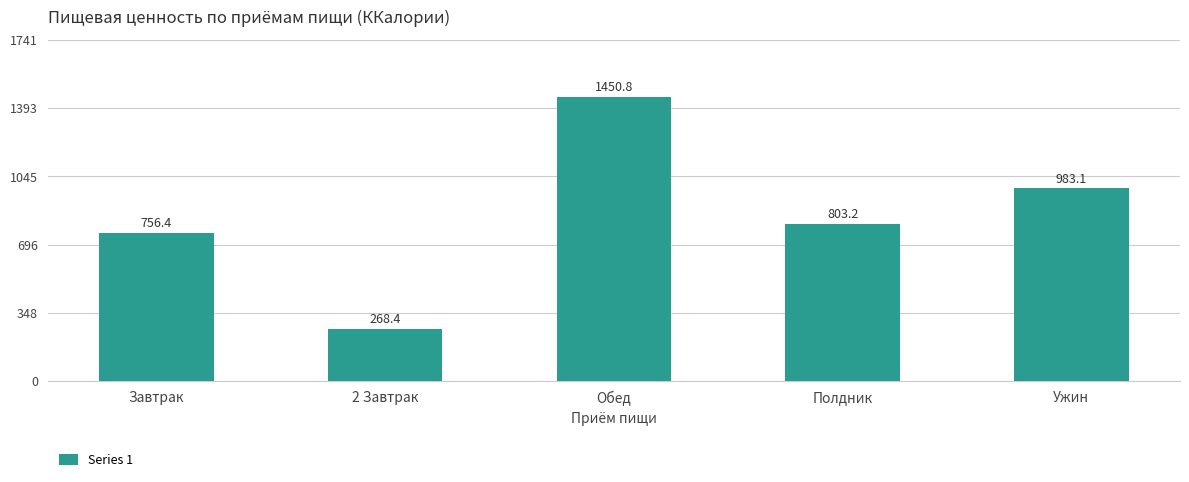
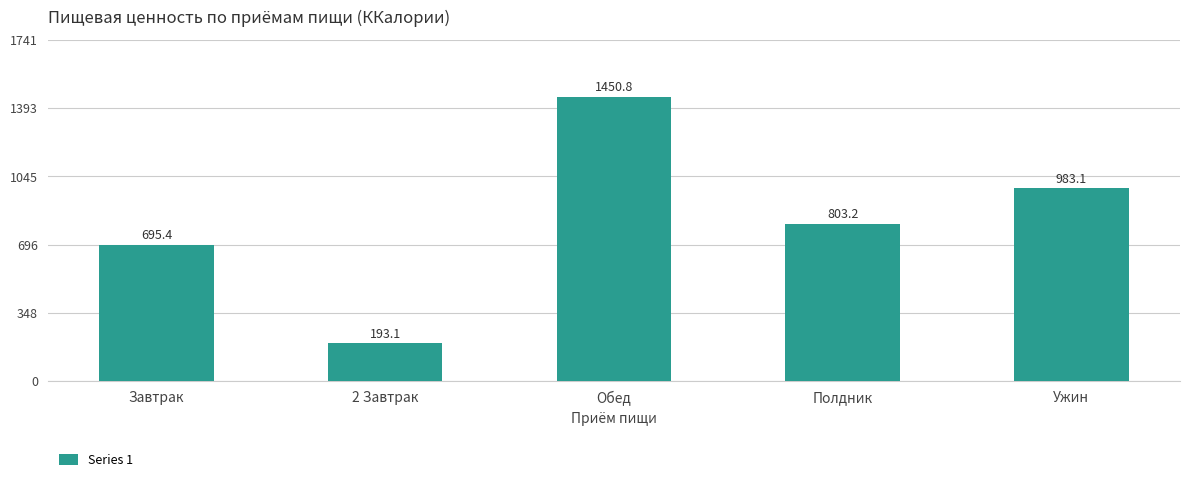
  {
-   "Завтрак": 756.4,
-   "2 Завтрак": 268.4,
+   "Завтрак": 695.4,
+   "2 Завтрак": 193.1,
    "Обед": 1450.8,
    "Полдник": 803.2,
    "Ужин": 983.1
  }
